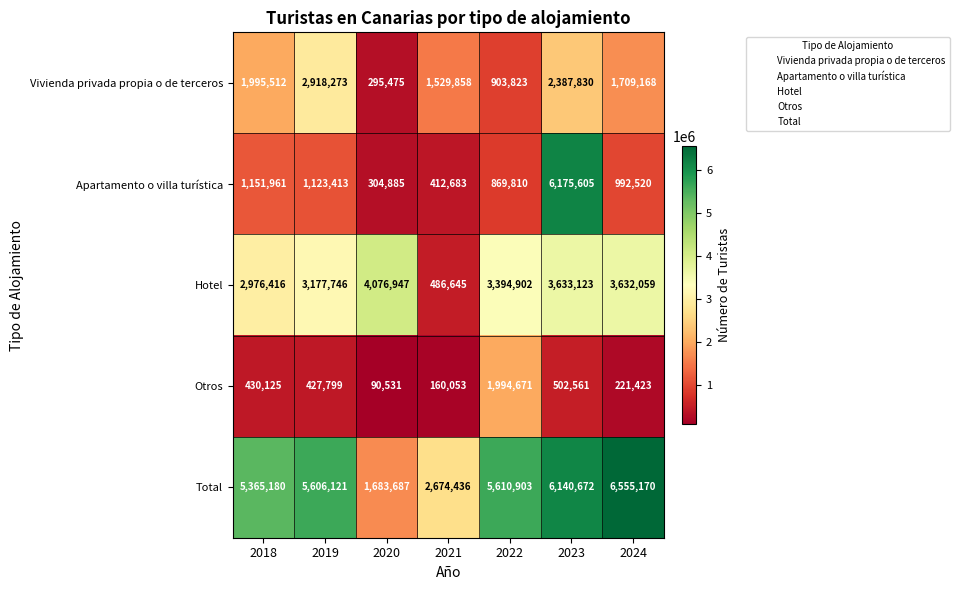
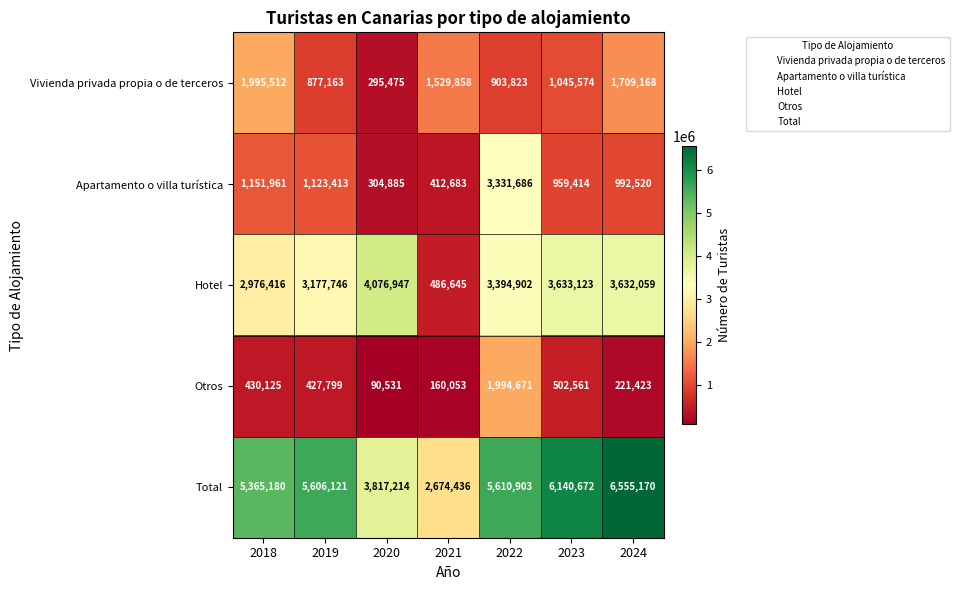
  {
    "Vivienda privada propia o de terceros": {
      "2018": "1,995,512",
-     "2019": "2,918,273",
+     "2019": "877,163",
      "2020": "295,475",
      "2021": "1,529,858",
      "2022": "903,823",
-     "2023": "2,387,830",
+     "2023": "1,045,574",
      "2024": "1,709,168"
    },
    "Apartamento o villa turística": {
      "2018": "1,151,961",
      "2019": "1,123,413",
      "2020": "304,885",
      "2021": "412,683",
-     "2022": "869,810",
-     "2023": "6,175,605",
+     "2022": "3,331,686",
+     "2023": "959,414",
      "2024": "992,520"
    },
    "Hotel": {
      "2018": "2,976,416",
      "2019": "3,177,746",
      "2020": "4,076,947",
      "2021": "486,645",
      "2022": "3,394,902",
      "2023": "3,633,123",
      "2024": "3,632,059"
    },
    "Otros": {
      "2018": "430,125",
      "2019": "427,799",
      "2020": "90,531",
      "2021": "160,053",
      "2022": "1,994,671",
      "2023": "502,561",
      "2024": "221,423"
    },
    "Total": {
      "2018": "5,365,180",
      "2019": "5,606,121",
-     "2020": "1,683,687",
+     "2020": "3,817,214",
      "2021": "2,674,436",
      "2022": "5,610,903",
      "2023": "6,140,672",
      "2024": "6,555,170"
    }
  }
